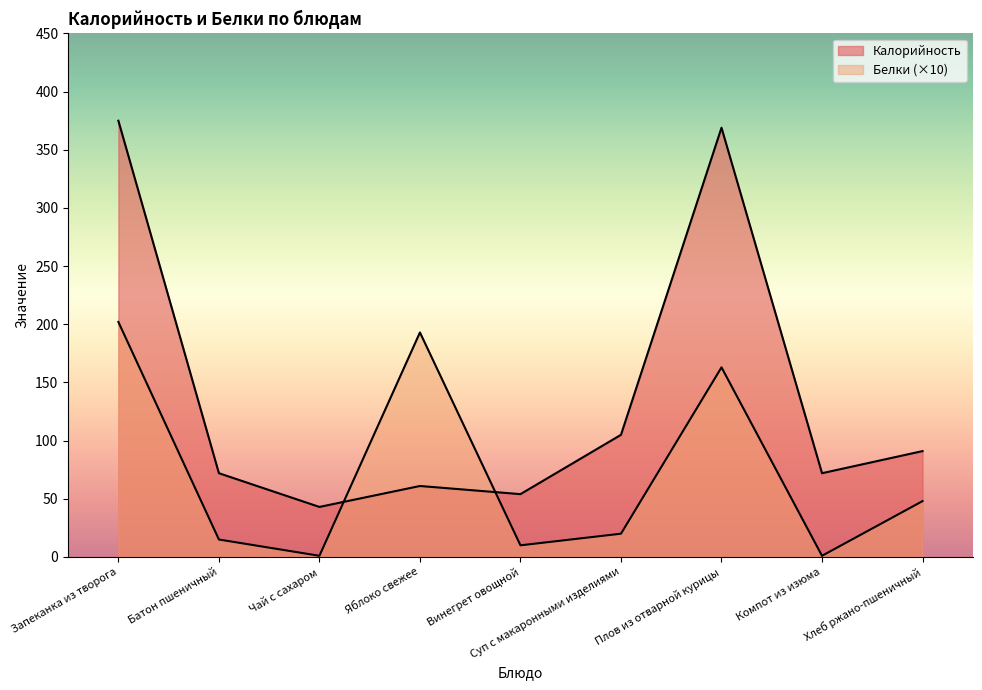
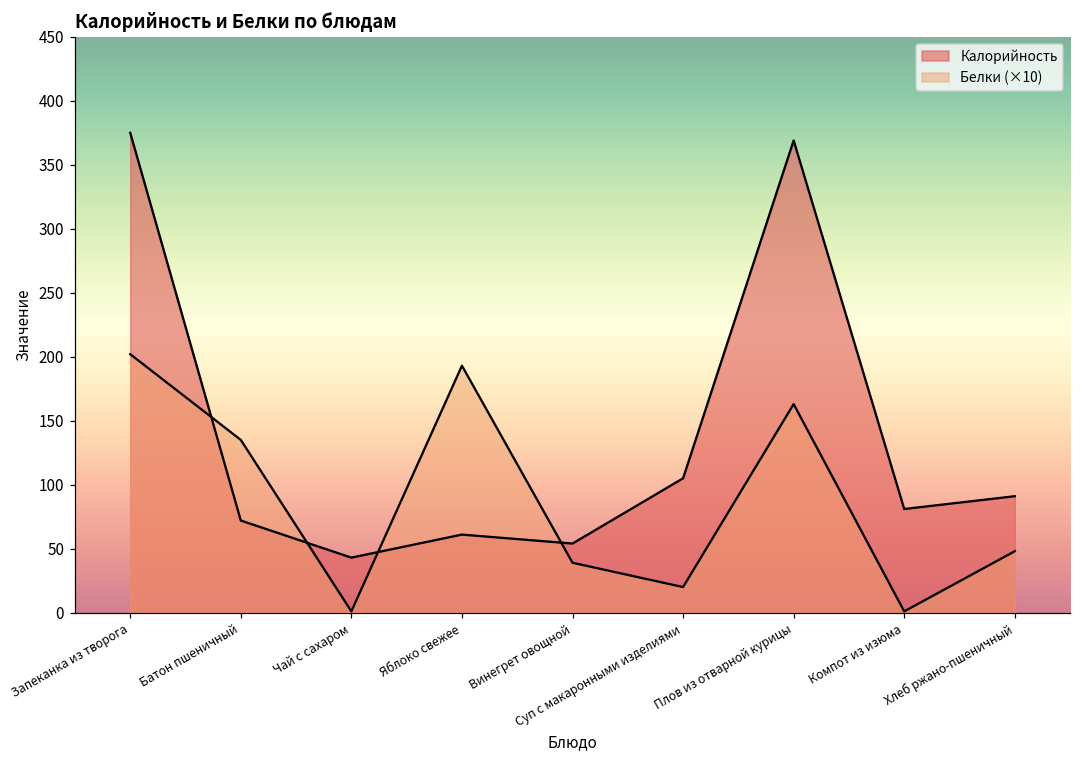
  {
    "Калорийность": {
      "Запеканка из творога": 375,
      "Батон пшеничный": 72,
      "Чай с сахаром": 43,
      "Яблоко свежее": 61,
      "Винегрет овощной": 54,
      "Суп с макаронными изделиями": 105,
      "Плов из отварной курицы": 369,
-     "Компот из изюма": 72,
+     "Компот из изюма": 81,
      "Хлеб ржано-пшеничный": 91
    },
    "Белки (×10)": {
      "Запеканка из творога": 202,
-     "Батон пшеничный": 15,
+     "Батон пшеничный": 135,
      "Чай с сахаром": 1,
      "Яблоко свежее": 193,
-     "Винегрет овощной": 10,
+     "Винегрет овощной": 39,
      "Суп с макаронными изделиями": 20,
      "Плов из отварной курицы": 163,
      "Компот из изюма": 1,
      "Хлеб ржано-пшеничный": 48
    }
  }
